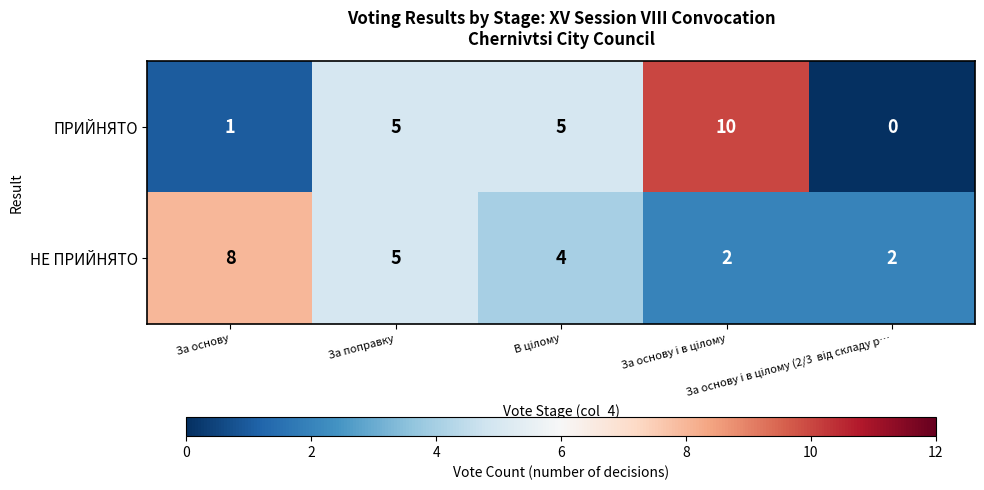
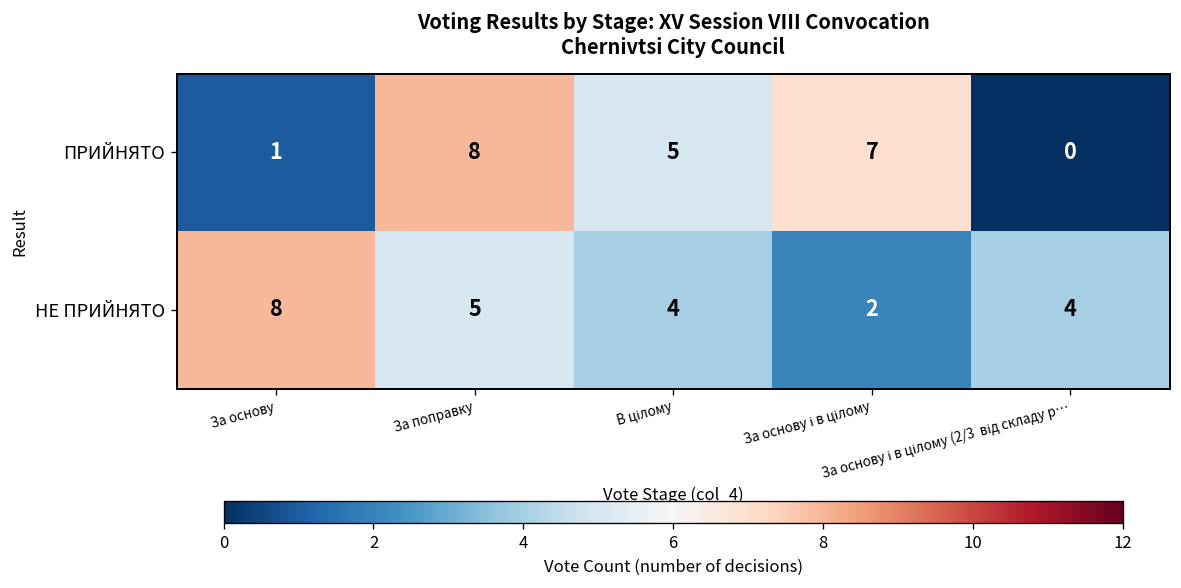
  {
    "ПРИЙНЯТО": {
      "За основу": 1,
-     "За поправку": 5,
+     "За поправку": 8,
      "В цілому": 5,
-     "За основу і в цілому": 10,
+     "За основу і в цілому": 7,
      "За основу і в цілому (2/3 від складу р…": 0
    },
    "НЕ ПРИЙНЯТО": {
      "За основу": 8,
      "За поправку": 5,
      "В цілому": 4,
      "За основу і в цілому": 2,
-     "За основу і в цілому (2/3 від складу р…": 2
+     "За основу і в цілому (2/3 від складу р…": 4
    }
  }
